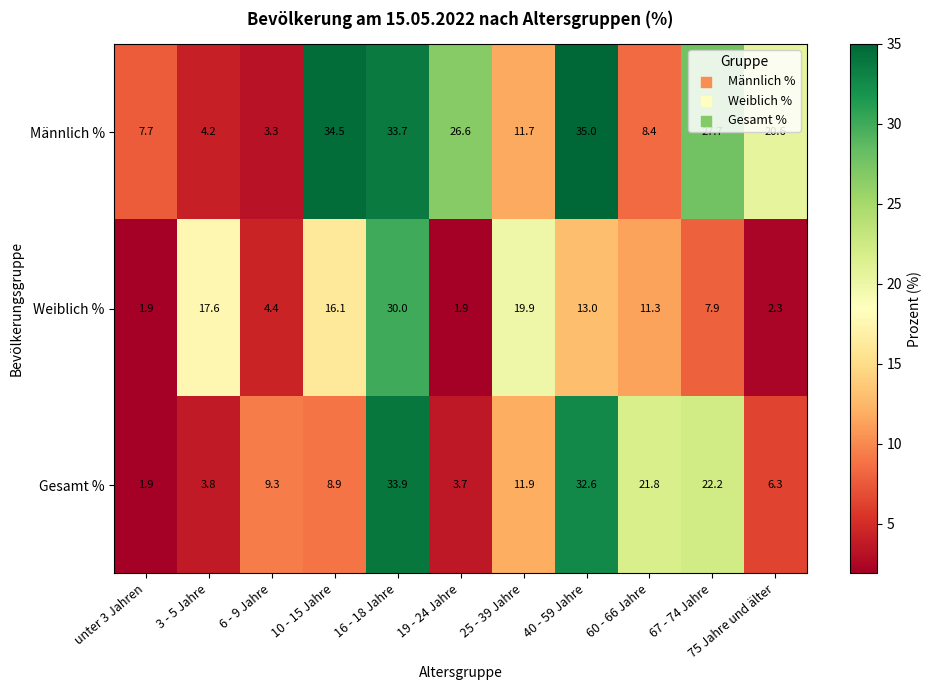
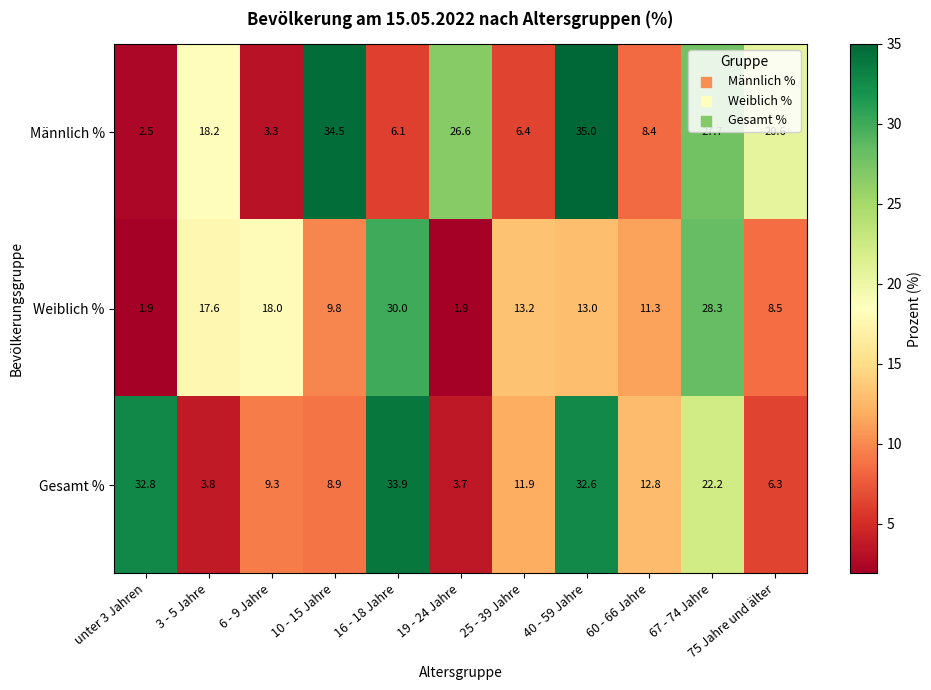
  {
    "Männlich %": {
-     "unter 3 Jahren": 7.7,
-     "3 - 5 Jahre": 4.2,
+     "unter 3 Jahren": 2.5,
+     "3 - 5 Jahre": 18.2,
      "6 - 9 Jahre": 3.3,
      "10 - 15 Jahre": 34.5,
-     "16 - 18 Jahre": 33.7,
+     "16 - 18 Jahre": 6.1,
      "19 - 24 Jahre": 26.6,
-     "25 - 39 Jahre": 11.7,
+     "25 - 39 Jahre": 6.4,
      "40 - 59 Jahre": 35.0,
      "60 - 66 Jahre": 8.4
    },
    "Weiblich %": {
      "unter 3 Jahren": 1.9,
      "3 - 5 Jahre": 17.6,
-     "6 - 9 Jahre": 4.4,
-     "10 - 15 Jahre": 16.1,
+     "6 - 9 Jahre": 18.0,
+     "10 - 15 Jahre": 9.8,
      "16 - 18 Jahre": 30.0,
      "19 - 24 Jahre": 1.9,
-     "25 - 39 Jahre": 19.9,
+     "25 - 39 Jahre": 13.2,
      "40 - 59 Jahre": 13.0,
      "60 - 66 Jahre": 11.3,
-     "67 - 74 Jahre": 7.9,
-     "75 Jahre und älter": 2.3
+     "67 - 74 Jahre": 28.3,
+     "75 Jahre und älter": 8.5
    },
    "Gesamt %": {
-     "unter 3 Jahren": 1.9,
+     "unter 3 Jahren": 32.8,
      "3 - 5 Jahre": 3.8,
      "6 - 9 Jahre": 9.3,
      "10 - 15 Jahre": 8.9,
      "16 - 18 Jahre": 33.9,
      "19 - 24 Jahre": 3.7,
      "25 - 39 Jahre": 11.9,
      "40 - 59 Jahre": 32.6,
-     "60 - 66 Jahre": 21.8,
+     "60 - 66 Jahre": 12.8,
      "67 - 74 Jahre": 22.2,
      "75 Jahre und älter": 6.3
    }
  }
